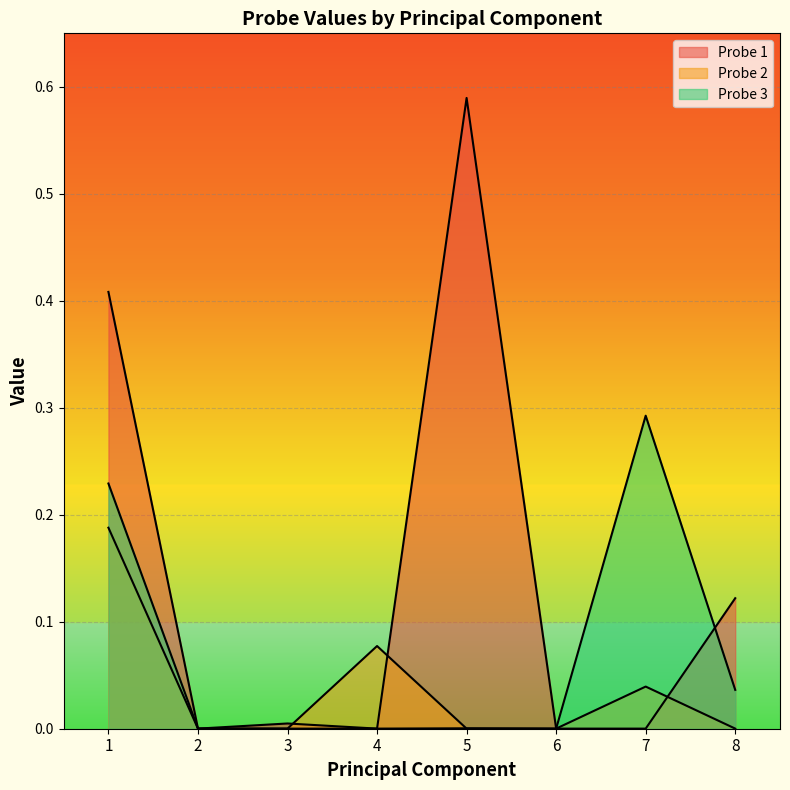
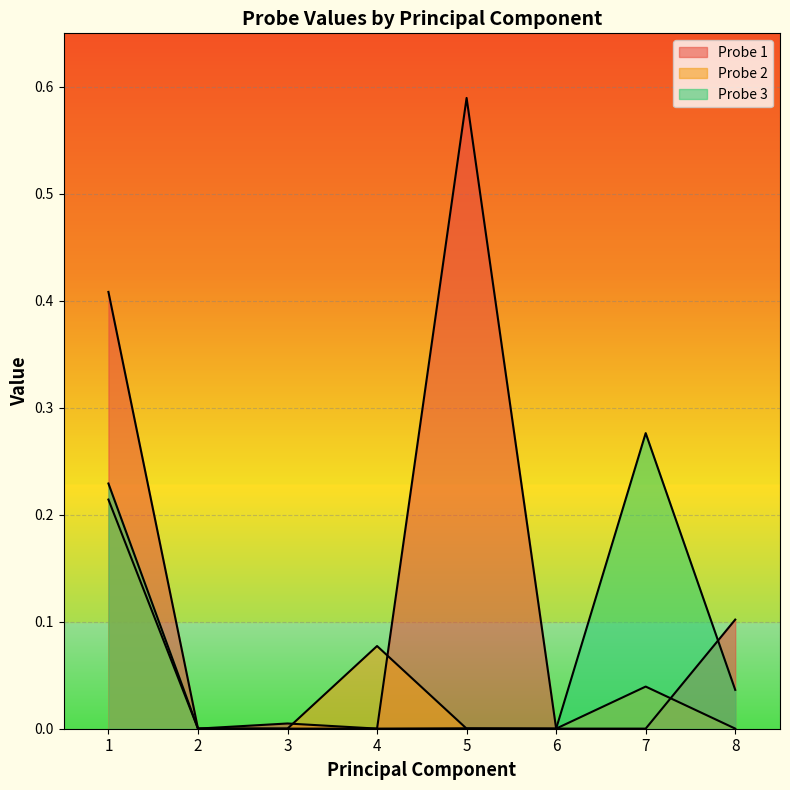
  {
    "Probe 1": {
      "1": 0.408,
      "3": 0.005,
      "5": 0.590,
      "7": 0.000,
-     "8": 0.122
+     "8": 0.102
    },
    "Probe 2": {
-     "1": 0.188,
+     "1": 0.214,
      "4": 0.077,
      "7": 0.039,
      "8": 0.000
    },
    "Probe 3": {
      "1": 0.229,
-     "7": 0.293,
+     "7": 0.276,
      "8": 0.036
    }
  }
